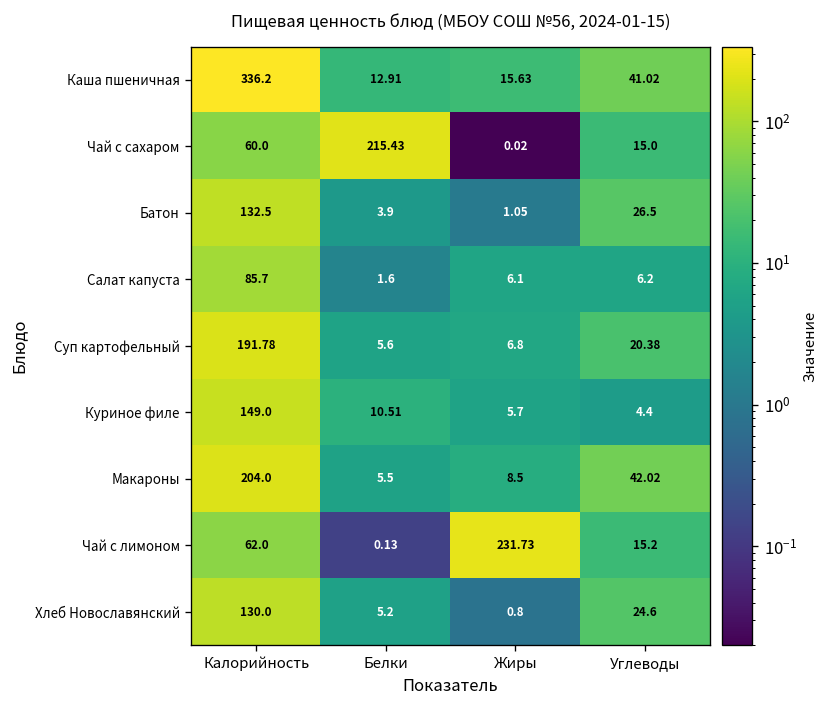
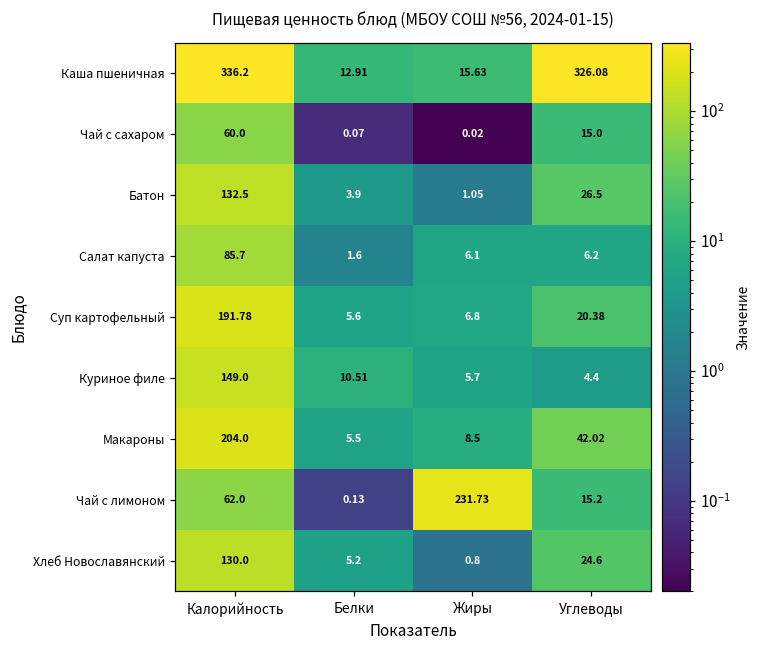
  {
    "Каша пшеничная": {
      "Калорийность": 336.2,
      "Белки": 12.91,
      "Жиры": 15.63,
-     "Углеводы": 41.02
+     "Углеводы": 326.08
    },
    "Чай с сахаром": {
      "Калорийность": 60.0,
-     "Белки": 215.43,
+     "Белки": 0.07,
      "Жиры": 0.02,
      "Углеводы": 15.0
    },
    "Батон": {
      "Калорийность": 132.5,
      "Белки": 3.9,
      "Жиры": 1.05,
      "Углеводы": 26.5
    },
    "Салат капуста": {
      "Калорийность": 85.7,
      "Белки": 1.6,
      "Жиры": 6.1,
      "Углеводы": 6.2
    },
    "Суп картофельный": {
      "Калорийность": 191.78,
      "Белки": 5.6,
      "Жиры": 6.8,
      "Углеводы": 20.38
    },
    "Куриное филе": {
      "Калорийность": 149.0,
      "Белки": 10.51,
      "Жиры": 5.7,
      "Углеводы": 4.4
    },
    "Макароны": {
      "Калорийность": 204.0,
      "Белки": 5.5,
      "Жиры": 8.5,
      "Углеводы": 42.02
    },
    "Чай с лимоном": {
      "Калорийность": 62.0,
      "Белки": 0.13,
      "Жиры": 231.73,
      "Углеводы": 15.2
    },
    "Хлеб Новославянский": {
      "Калорийность": 130.0,
      "Белки": 5.2,
      "Жиры": 0.8,
      "Углеводы": 24.6
    }
  }
